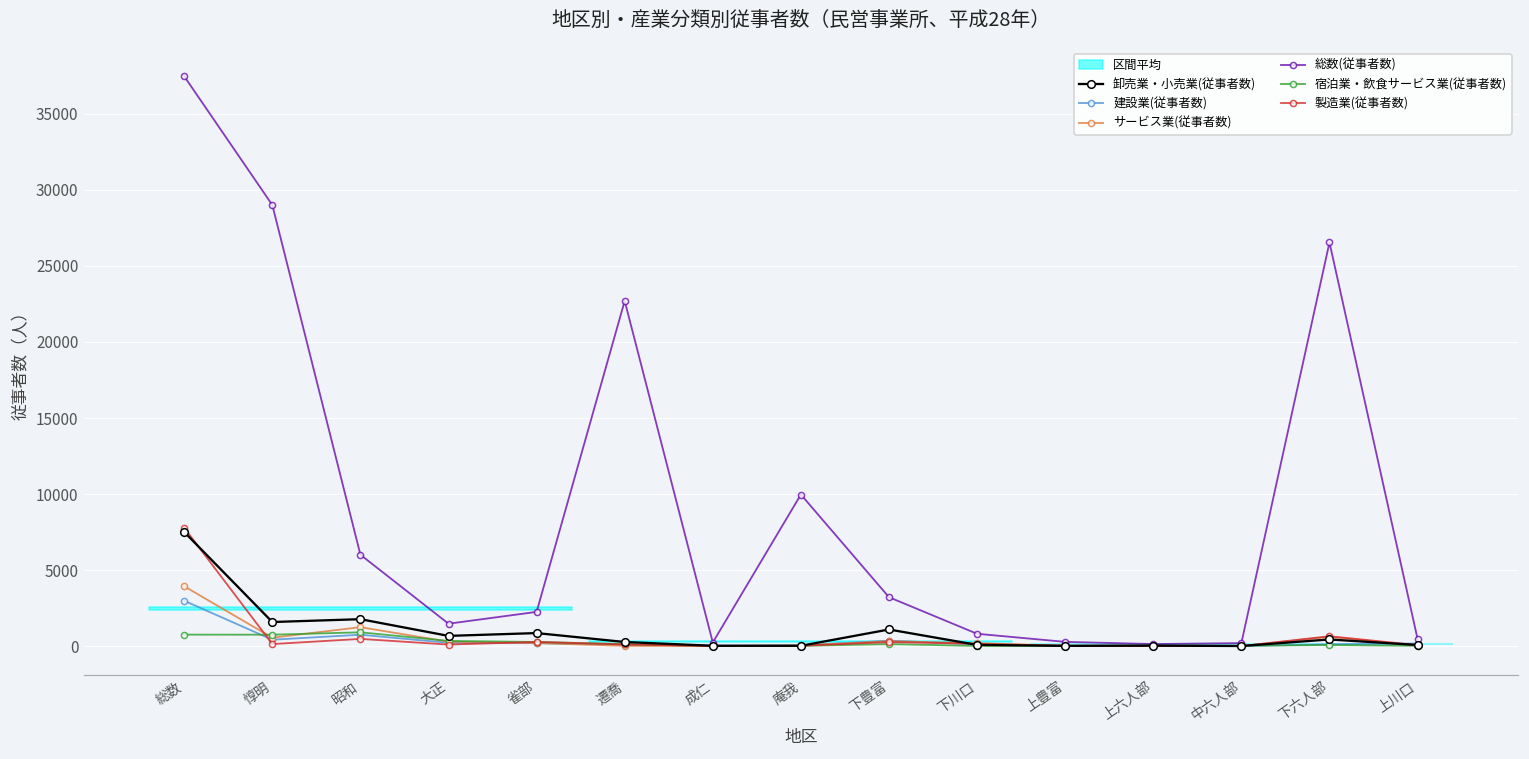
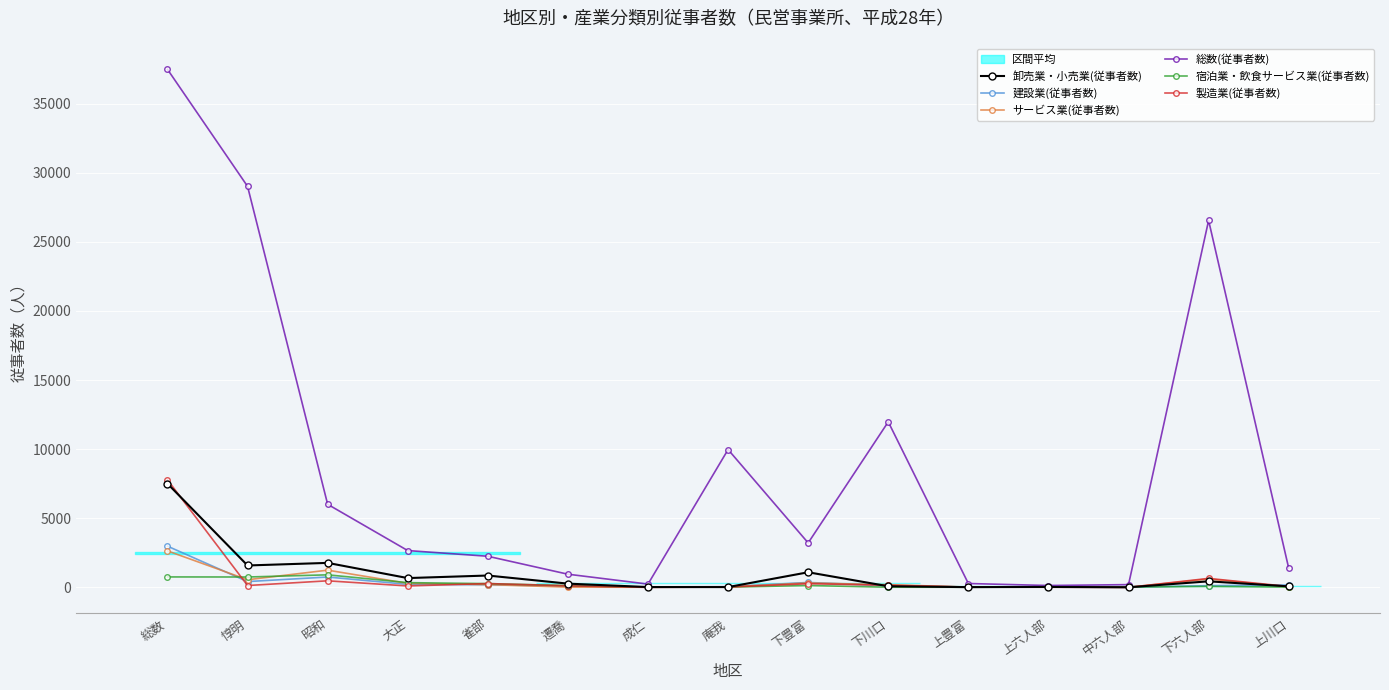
  {
    "卸売業・小売業(従事者数)": {
      "総数": 7500,
      "惇明": 1600,
      "昭和": 1800,
      "大正": 700,
      "雀部": 900,
      "下豊富": 1100
    },
    "建設業(従事者数)": {
      "総数": 3000
    },
    "サービス業(従事者数)": {
-     "総数": 3900,
+     "総数": 2600,
      "昭和": 1200
    },
    "総数(従事者数)": {
      "総数": 37500,
      "惇明": 29000,
      "昭和": 6000,
-     "大正": 1500,
+     "大正": 2700,
      "雀部": 2300,
-     "遷喬": 22700,
+     "遷喬": 1000,
      "成仁": 200,
      "庵我": 10000,
      "下豊富": 3200,
-     "下川口": 800,
+     "下川口": 12000,
      "上豊富": 300,
      "下六人部": 26500,
-     "上川口": 500
+     "上川口": 1400
    },
    "宿泊業・飲食サービス業(従事者数)": {
      "総数": 800,
      "惇明": 700
    },
    "製造業(従事者数)": {
      "総数": 7800,
      "惇明": 100,
      "昭和": 500
    }
  }
